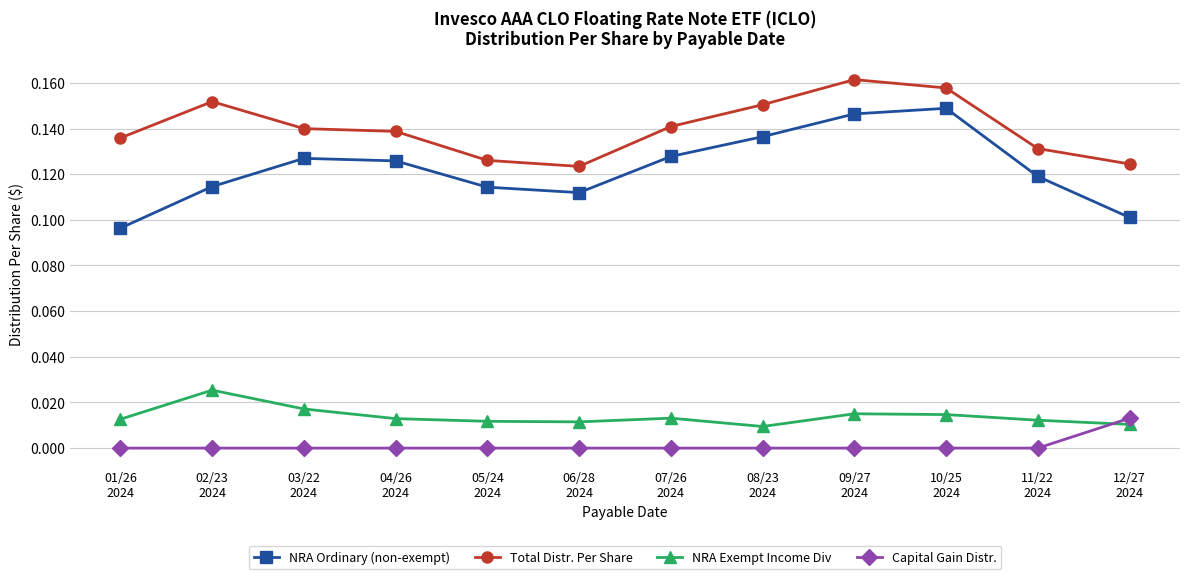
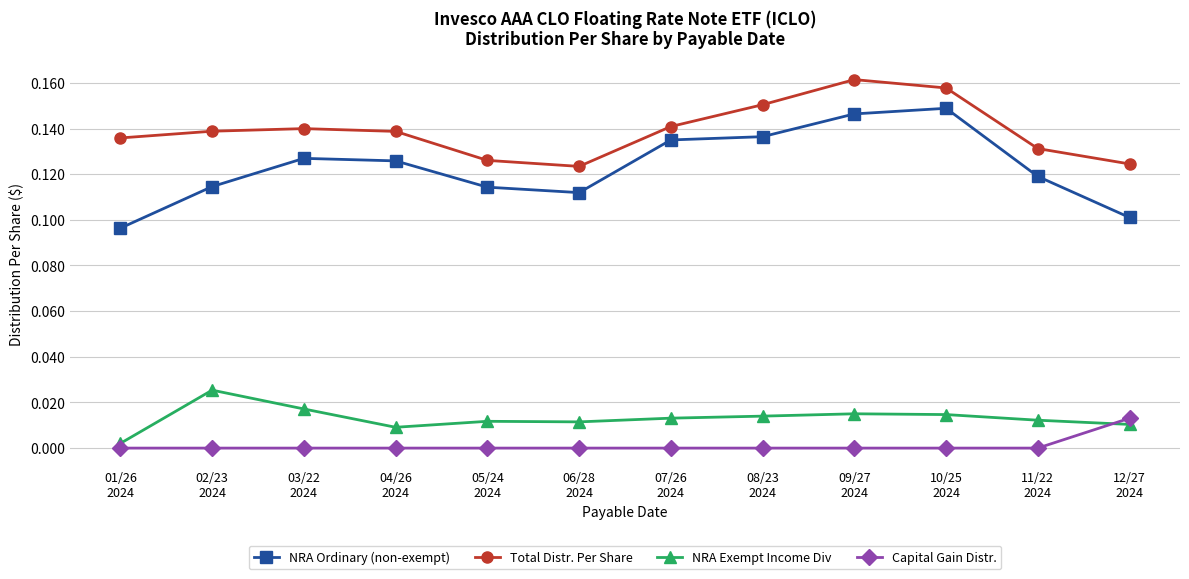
  {
    "NRA Ordinary (non-exempt)": {
      "01/26 2024": 0.096,
      "02/23 2024": 0.115,
      "03/22 2024": 0.127,
      "04/26 2024": 0.126,
      "05/24 2024": 0.114,
      "06/28 2024": 0.112,
-     "07/26 2024": 0.128,
+     "07/26 2024": 0.135,
      "08/23 2024": 0.136,
      "09/27 2024": 0.146,
      "10/25 2024": 0.149,
      "11/22 2024": 0.119,
      "12/27 2024": 0.101
    },
    "Total Distr. Per Share": {
      "01/26 2024": 0.136,
-     "02/23 2024": 0.152,
+     "02/23 2024": 0.139,
      "03/22 2024": 0.140,
      "04/26 2024": 0.139,
      "05/24 2024": 0.126,
      "06/28 2024": 0.123,
      "07/26 2024": 0.141,
      "08/23 2024": 0.150,
      "09/27 2024": 0.161,
      "10/25 2024": 0.158,
      "11/22 2024": 0.131,
      "12/27 2024": 0.124
    },
    "NRA Exempt Income Div": {
-     "01/26 2024": 0.013,
+     "01/26 2024": 0.002,
      "02/23 2024": 0.025,
      "03/22 2024": 0.017,
-     "04/26 2024": 0.013,
+     "04/26 2024": 0.009,
      "05/24 2024": 0.012,
      "06/28 2024": 0.011,
      "07/26 2024": 0.013,
-     "08/23 2024": 0.009,
+     "08/23 2024": 0.014,
      "09/27 2024": 0.015,
      "10/25 2024": 0.015,
      "11/22 2024": 0.012,
      "12/27 2024": 0.010
    },
    "Capital Gain Distr.": {
      "01/26 2024": 0.000,
      "02/23 2024": 0.000,
      "03/22 2024": 0.000,
      "04/26 2024": 0.000,
      "05/24 2024": 0.000,
      "06/28 2024": 0.000,
      "07/26 2024": 0.000,
      "08/23 2024": 0.000,
      "09/27 2024": 0.000,
      "10/25 2024": 0.000,
      "11/22 2024": 0.000,
      "12/27 2024": 0.013
    }
  }
